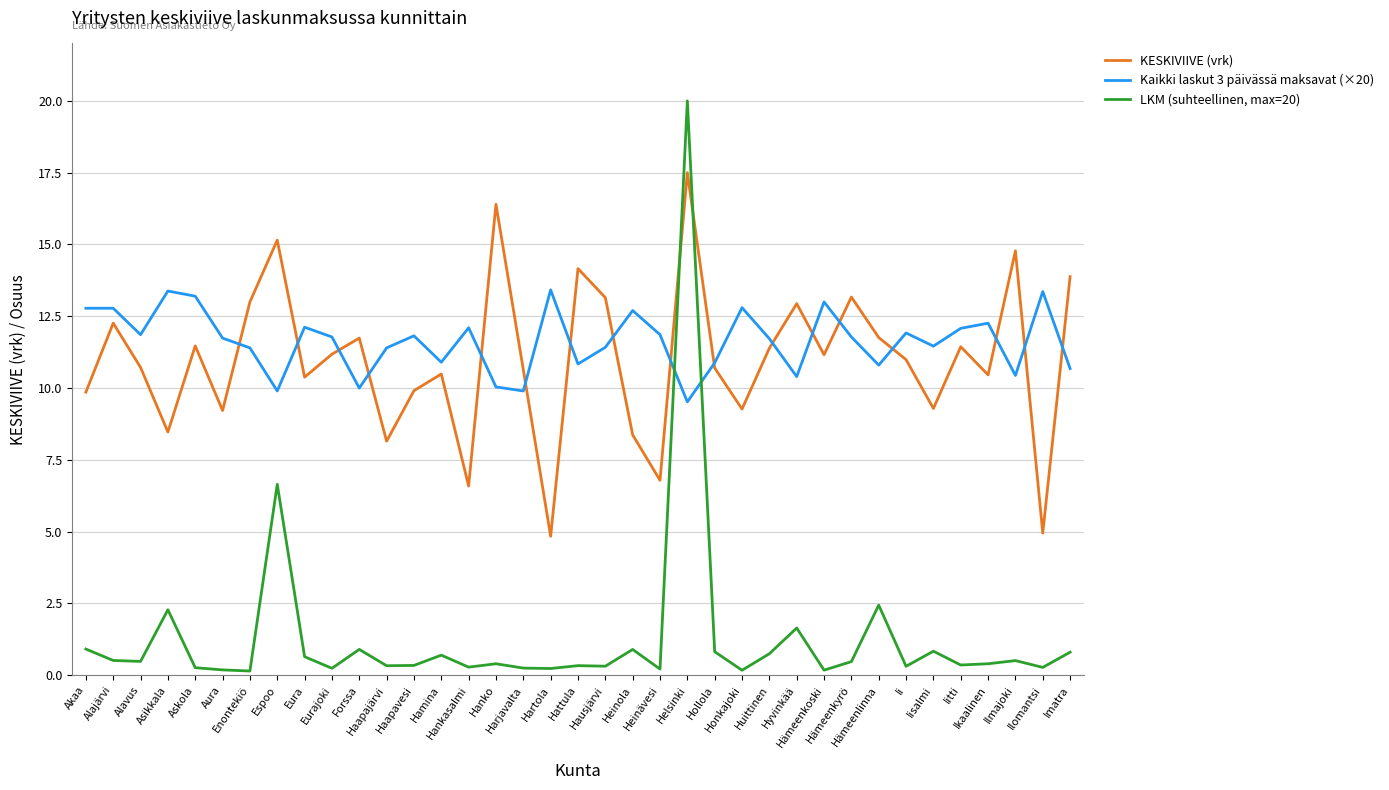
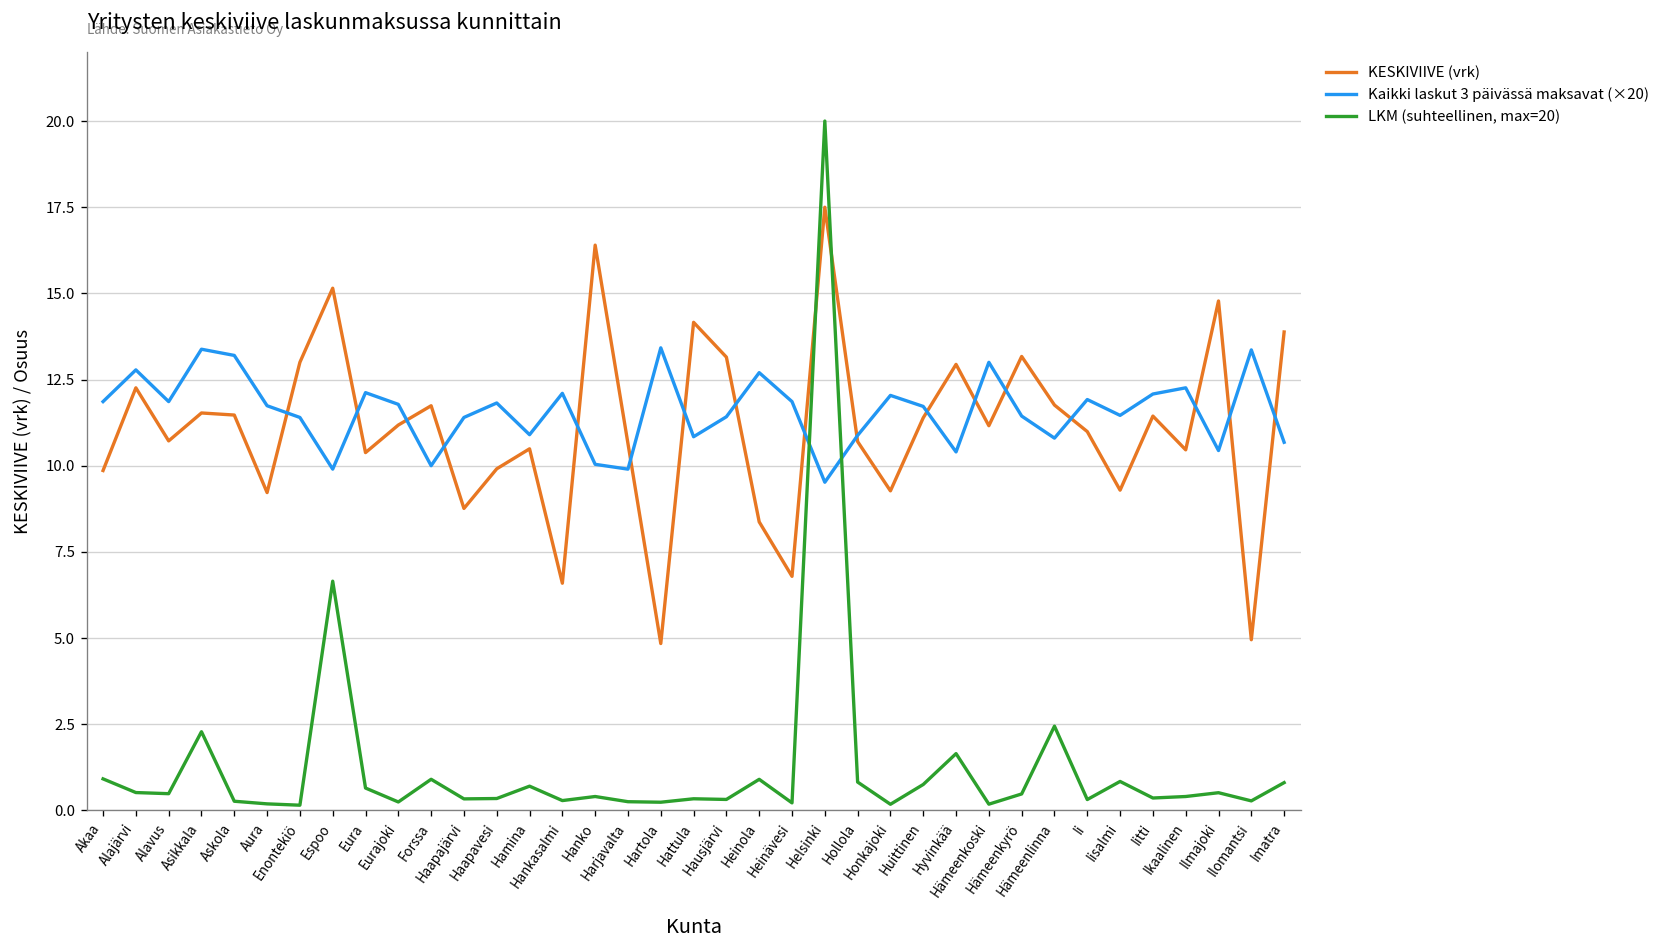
  {
    "KESKIVIIVE (vrk)": {
      "Akaa": 9.9,
      "Alajärvi": 12.3,
      "Alavus": 10.7,
-     "Asikkala": 8.5,
+     "Asikkala": 11.5,
      "Askola": 11.5,
      "Aura": 9.2,
      "Enontekiö": 13.0,
      "Espoo": 15.2,
      "Eura": 10.4,
      "Eurajoki": 11.2,
      "Forssa": 11.7,
-     "Haapajärvi": 8.2,
+     "Haapajärvi": 8.8,
      "Haapavesi": 9.9,
      "Hamina": 10.5,
      "Hankasalmi": 6.6,
      "Hanko": 16.4,
      "Harjavalta": 10.6,
      "Hartola": 4.8,
      "Hattula": 14.2,
      "Hausjärvi": 13.2,
      "Heinola": 8.4,
      "Heinävesi": 6.8,
      "Helsinki": 17.5,
      "Hollola": 10.7,
      "Honkajoki": 9.3,
      "Huittinen": 11.4,
      "Hyvinkää": 12.9,
      "Hämeenkoski": 11.2,
      "Hämeenkyrö": 13.2,
      "Hämeenlinna": 11.8,
      "Ii": 11.0,
      "Iisalmi": 9.3,
      "Iitti": 11.4,
      "Ikaalinen": 10.5,
      "Ilmajoki": 14.8,
      "Ilomantsi": 5.0,
      "Imatra": 13.9
    },
    "Kaikki laskut 3 päivässä maksavat (×20)": {
-     "Akaa": 12.8,
+     "Akaa": 11.9,
      "Alajärvi": 12.8,
      "Alavus": 11.9,
      "Asikkala": 13.4,
      "Askola": 13.2,
      "Aura": 11.7,
      "Enontekiö": 11.4,
      "Espoo": 9.9,
      "Eura": 12.1,
      "Eurajoki": 11.8,
      "Forssa": 10.0,
      "Haapajärvi": 11.4,
      "Haapavesi": 11.8,
      "Hamina": 10.9,
      "Hankasalmi": 12.1,
      "Hanko": 10.0,
      "Harjavalta": 9.9,
      "Hartola": 13.4,
      "Hattula": 10.8,
      "Hausjärvi": 11.4,
      "Heinola": 12.7,
      "Heinävesi": 11.9,
      "Helsinki": 9.5,
      "Hollola": 10.9,
-     "Honkajoki": 12.8,
+     "Honkajoki": 12.0,
      "Huittinen": 11.7,
      "Hyvinkää": 10.4,
      "Hämeenkoski": 13.0,
-     "Hämeenkyrö": 11.8,
+     "Hämeenkyrö": 11.4,
      "Hämeenlinna": 10.8,
      "Ii": 11.9,
      "Iisalmi": 11.5,
      "Iitti": 12.1,
      "Ikaalinen": 12.3,
      "Ilmajoki": 10.4,
      "Ilomantsi": 13.4,
      "Imatra": 10.7
    },
    "LKM (suhteellinen, max=20)": {
      "Akaa": 0.9,
      "Alajärvi": 0.5,
      "Alavus": 0.5,
      "Asikkala": 2.3,
      "Askola": 0.3,
      "Aura": 0.2,
      "Enontekiö": 0.1,
      "Espoo": 6.6,
      "Eura": 0.6,
      "Eurajoki": 0.2,
      "Forssa": 0.9,
      "Haapajärvi": 0.3,
      "Haapavesi": 0.3,
      "Hamina": 0.7,
      "Hankasalmi": 0.3,
      "Hanko": 0.4,
      "Harjavalta": 0.3,
      "Hartola": 0.2,
      "Hattula": 0.3,
      "Hausjärvi": 0.3,
      "Heinola": 0.9,
      "Heinävesi": 0.2,
      "Helsinki": 20.0,
      "Hollola": 0.8,
      "Honkajoki": 0.2,
      "Huittinen": 0.8,
      "Hyvinkää": 1.6,
      "Hämeenkoski": 0.2,
      "Hämeenkyrö": 0.5,
      "Hämeenlinna": 2.4,
      "Ii": 0.3,
      "Iisalmi": 0.8,
      "Iitti": 0.4,
      "Ikaalinen": 0.4,
      "Ilmajoki": 0.5,
      "Ilomantsi": 0.3,
      "Imatra": 0.8
    }
  }
